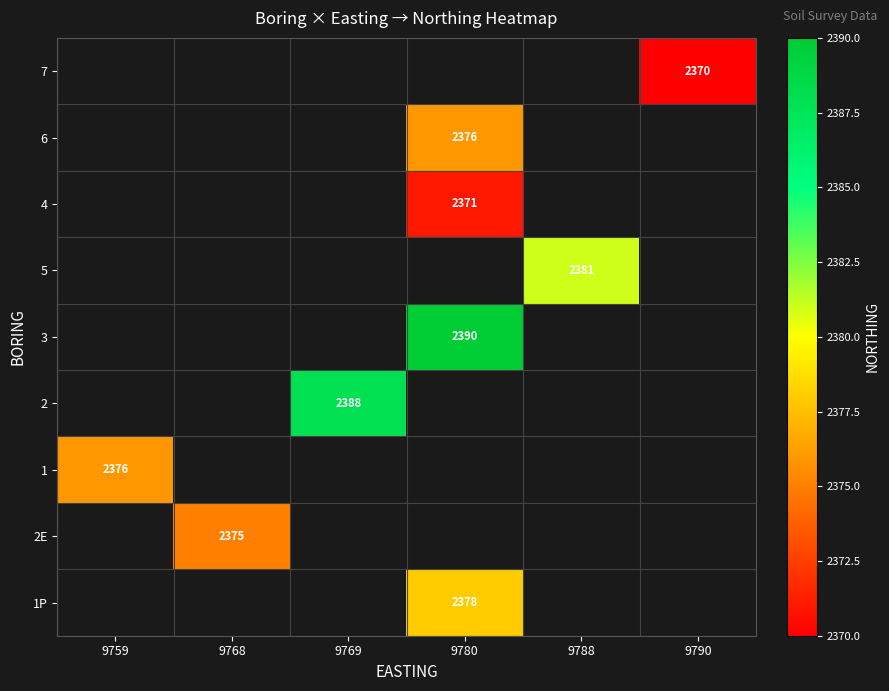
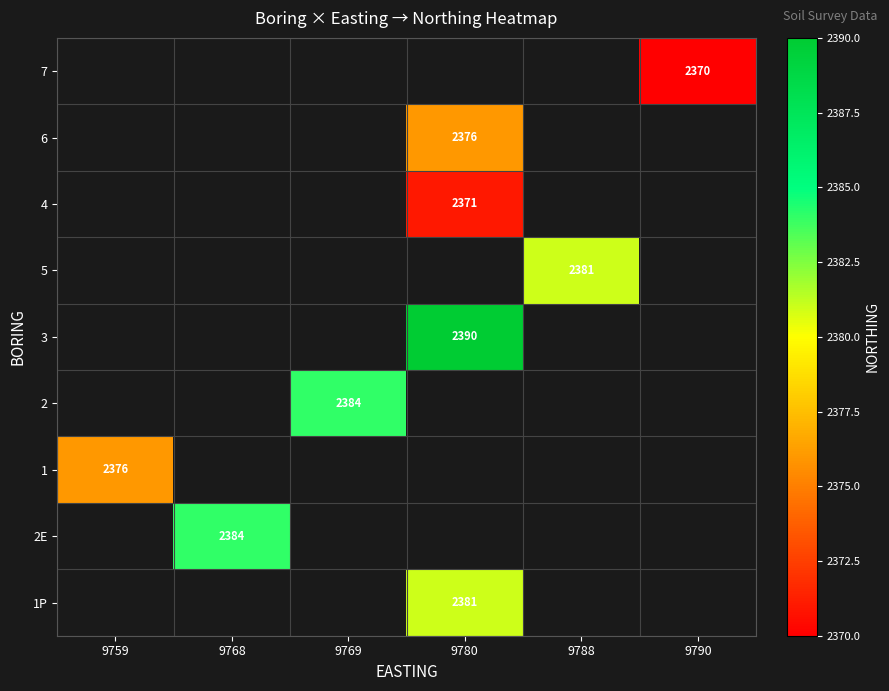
  {
    "7": {
      "9790": 2370
    },
    "6": {
      "9780": 2376
    },
    "4": {
      "9780": 2371
    },
    "5": {
      "9788": 2381
    },
    "3": {
      "9780": 2390
    },
    "2": {
-     "9769": 2388
+     "9769": 2384
    },
    "1": {
      "9759": 2376
    },
    "2E": {
-     "9768": 2375
+     "9768": 2384
    },
    "1P": {
-     "9780": 2378
+     "9780": 2381
    }
  }
